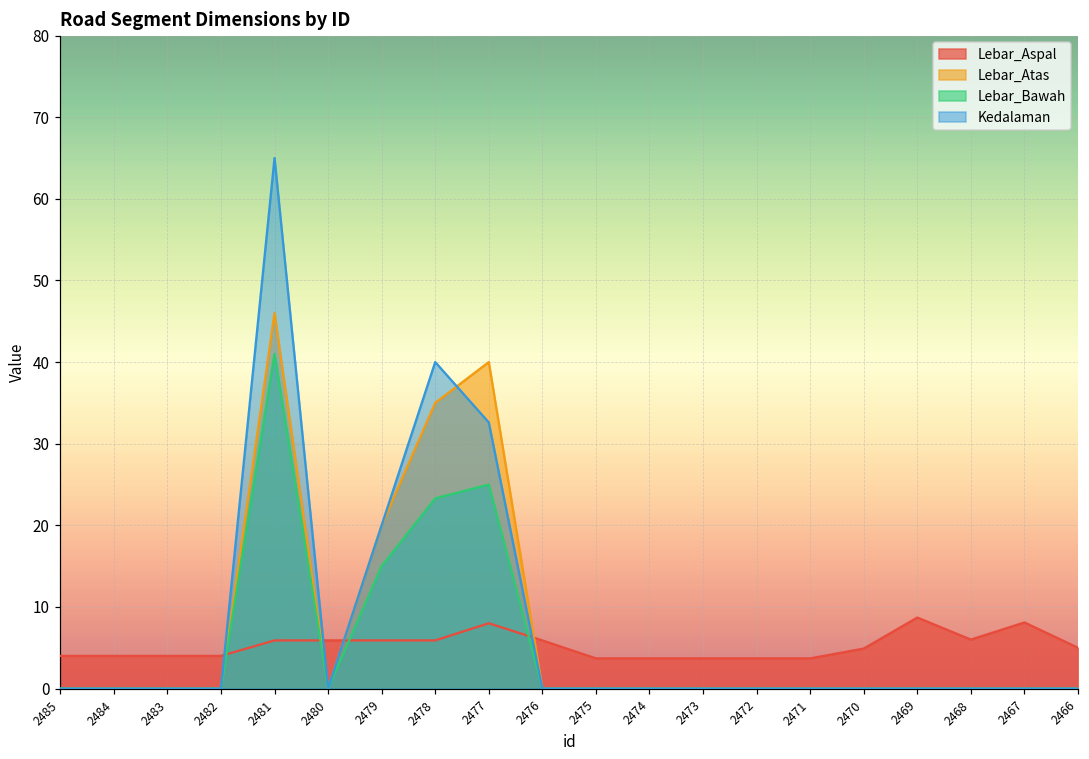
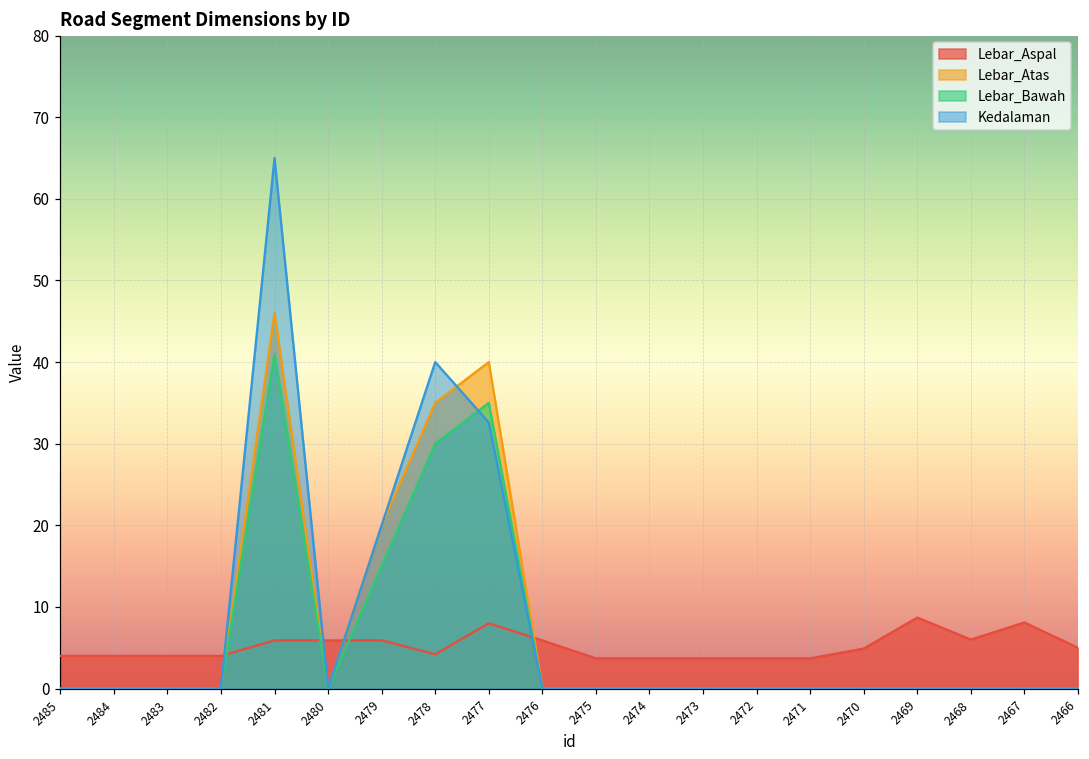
  {
    "Lebar_Aspal": {
      "2485": 4,
      "2484": 4,
      "2483": 4,
      "2482": 4,
      "2481": 6,
      "2480": 6,
      "2479": 6,
-     "2478": 6,
+     "2478": 4,
      "2477": 8,
      "2476": 6,
      "2475": 4,
      "2474": 4,
      "2473": 4,
      "2472": 4,
      "2471": 4,
      "2470": 5,
      "2469": 9,
      "2468": 6,
      "2467": 8,
      "2466": 5
    },
    "Lebar_Atas": {
      "2481": 46,
      "2478": 35,
      "2477": 40
    },
    "Lebar_Bawah": {
      "2481": 41,
      "2479": 15,
-     "2478": 23,
-     "2477": 25
+     "2478": 30,
+     "2477": 35
    },
    "Kedalaman": {
      "2481": 65,
      "2478": 40,
      "2477": 33
    }
  }
